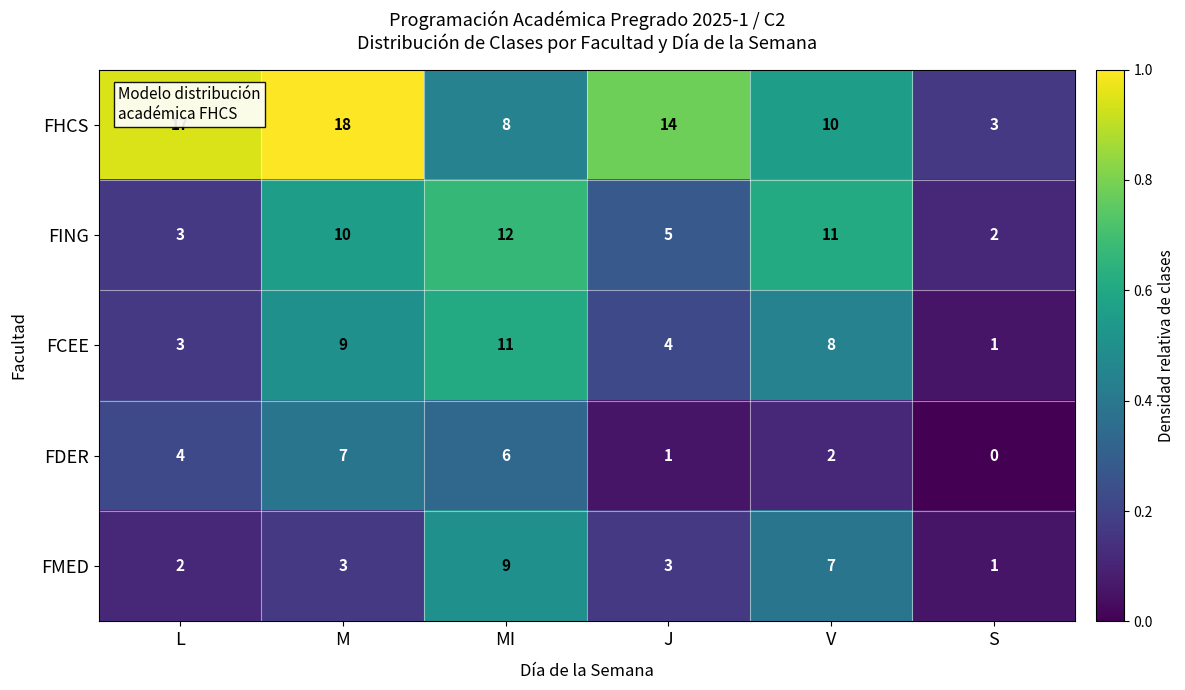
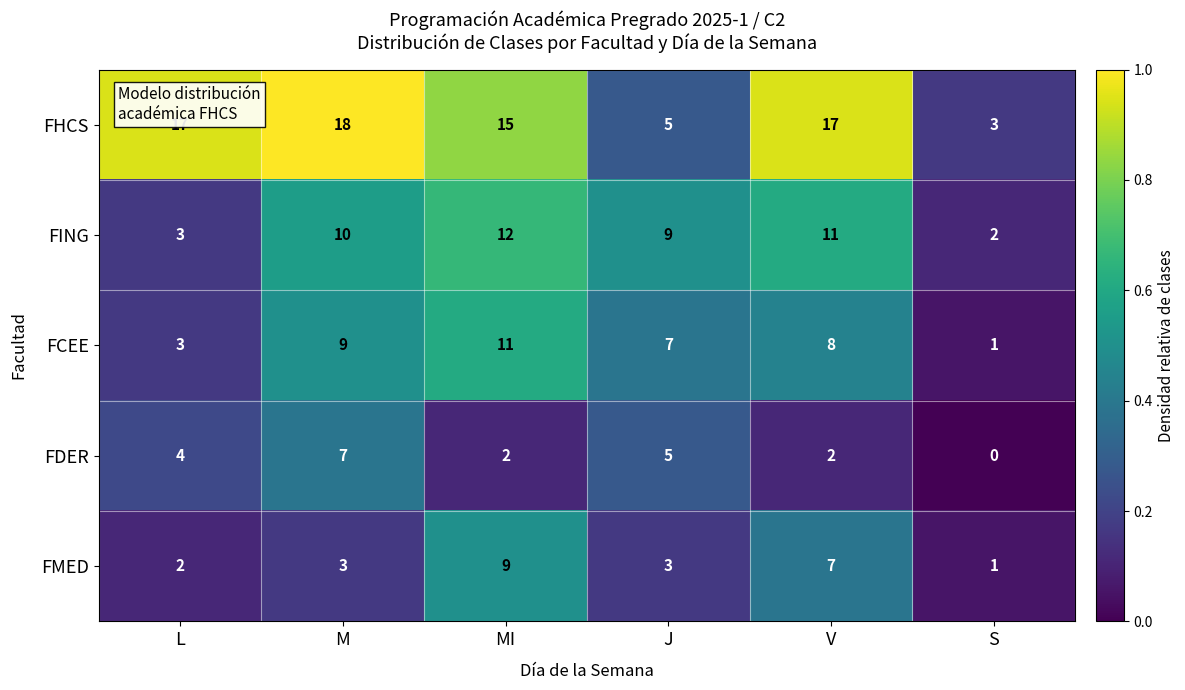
  {
    "FHCS": {
      "M": 18,
-     "MI": 8,
-     "J": 14,
-     "V": 10,
+     "MI": 15,
+     "J": 5,
+     "V": 17,
      "S": 3
    },
    "FING": {
      "L": 3,
      "M": 10,
      "MI": 12,
-     "J": 5,
+     "J": 9,
      "V": 11,
      "S": 2
    },
    "FCEE": {
      "L": 3,
      "M": 9,
      "MI": 11,
-     "J": 4,
+     "J": 7,
      "V": 8,
      "S": 1
    },
    "FDER": {
      "L": 4,
      "M": 7,
-     "MI": 6,
-     "J": 1,
+     "MI": 2,
+     "J": 5,
      "V": 2,
      "S": 0
    },
    "FMED": {
      "L": 2,
      "M": 3,
      "MI": 9,
      "J": 3,
      "V": 7,
      "S": 1
    }
  }
